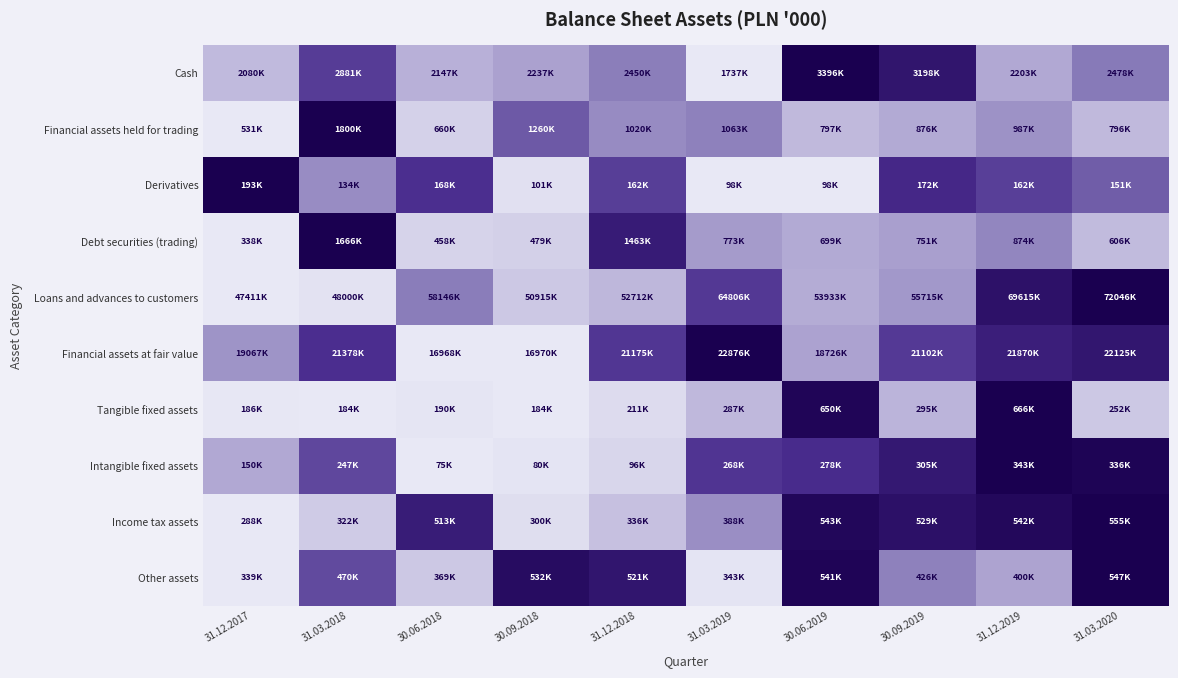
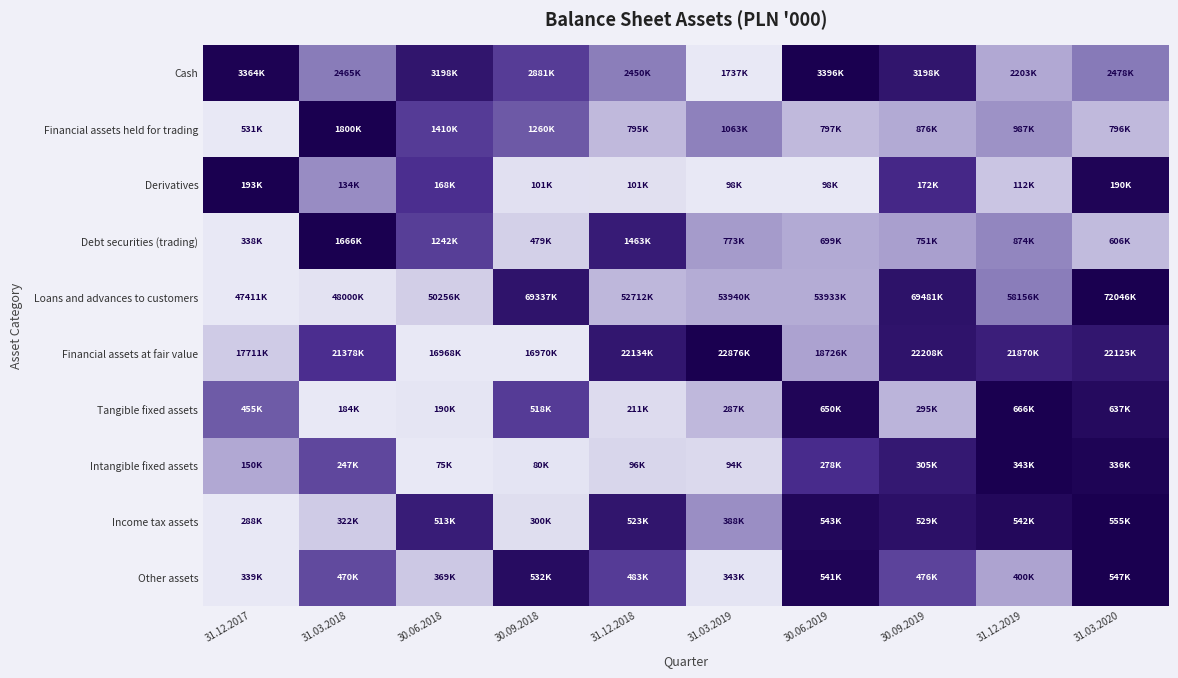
  {
    "Cash": {
-     "31.12.2017": "2080K",
-     "31.03.2018": "2881K",
-     "30.06.2018": "2147K",
-     "30.09.2018": "2237K",
+     "31.12.2017": "3364K",
+     "31.03.2018": "2465K",
+     "30.06.2018": "3198K",
+     "30.09.2018": "2881K",
      "31.12.2018": "2450K",
      "31.03.2019": "1737K",
      "30.06.2019": "3396K",
      "30.09.2019": "3198K",
      "31.12.2019": "2203K",
      "31.03.2020": "2478K"
    },
    "Financial assets held for trading": {
      "31.12.2017": "531K",
      "31.03.2018": "1800K",
-     "30.06.2018": "660K",
+     "30.06.2018": "1410K",
      "30.09.2018": "1260K",
-     "31.12.2018": "1020K",
+     "31.12.2018": "795K",
      "31.03.2019": "1063K",
      "30.06.2019": "797K",
      "30.09.2019": "876K",
      "31.12.2019": "987K",
      "31.03.2020": "796K"
    },
    "Derivatives": {
      "31.12.2017": "193K",
      "31.03.2018": "134K",
      "30.06.2018": "168K",
      "30.09.2018": "101K",
-     "31.12.2018": "162K",
+     "31.12.2018": "101K",
      "31.03.2019": "98K",
      "30.06.2019": "98K",
      "30.09.2019": "172K",
-     "31.12.2019": "162K",
-     "31.03.2020": "151K"
+     "31.12.2019": "112K",
+     "31.03.2020": "190K"
    },
    "Debt securities (trading)": {
      "31.12.2017": "338K",
      "31.03.2018": "1666K",
-     "30.06.2018": "458K",
+     "30.06.2018": "1242K",
      "30.09.2018": "479K",
      "31.12.2018": "1463K",
      "31.03.2019": "773K",
      "30.06.2019": "699K",
      "30.09.2019": "751K",
      "31.12.2019": "874K",
      "31.03.2020": "606K"
    },
    "Loans and advances to customers": {
      "31.12.2017": "47411K",
      "31.03.2018": "48000K",
-     "30.06.2018": "58146K",
-     "30.09.2018": "50915K",
+     "30.06.2018": "50256K",
+     "30.09.2018": "69337K",
      "31.12.2018": "52712K",
-     "31.03.2019": "64806K",
+     "31.03.2019": "53940K",
      "30.06.2019": "53933K",
-     "30.09.2019": "55715K",
-     "31.12.2019": "69615K",
+     "30.09.2019": "69481K",
+     "31.12.2019": "58156K",
      "31.03.2020": "72046K"
    },
    "Financial assets at fair value": {
-     "31.12.2017": "19067K",
+     "31.12.2017": "17711K",
      "31.03.2018": "21378K",
      "30.06.2018": "16968K",
      "30.09.2018": "16970K",
-     "31.12.2018": "21175K",
+     "31.12.2018": "22134K",
      "31.03.2019": "22876K",
      "30.06.2019": "18726K",
-     "30.09.2019": "21102K",
+     "30.09.2019": "22208K",
      "31.12.2019": "21870K",
      "31.03.2020": "22125K"
    },
    "Tangible fixed assets": {
-     "31.12.2017": "186K",
+     "31.12.2017": "455K",
      "31.03.2018": "184K",
      "30.06.2018": "190K",
-     "30.09.2018": "184K",
+     "30.09.2018": "518K",
      "31.12.2018": "211K",
      "31.03.2019": "287K",
      "30.06.2019": "650K",
      "30.09.2019": "295K",
      "31.12.2019": "666K",
-     "31.03.2020": "252K"
+     "31.03.2020": "637K"
    },
    "Intangible fixed assets": {
      "31.12.2017": "150K",
      "31.03.2018": "247K",
      "30.06.2018": "75K",
      "30.09.2018": "80K",
      "31.12.2018": "96K",
-     "31.03.2019": "268K",
+     "31.03.2019": "94K",
      "30.06.2019": "278K",
      "30.09.2019": "305K",
      "31.12.2019": "343K",
      "31.03.2020": "336K"
    },
    "Income tax assets": {
      "31.12.2017": "288K",
      "31.03.2018": "322K",
      "30.06.2018": "513K",
      "30.09.2018": "300K",
-     "31.12.2018": "336K",
+     "31.12.2018": "523K",
      "31.03.2019": "388K",
      "30.06.2019": "543K",
      "30.09.2019": "529K",
      "31.12.2019": "542K",
      "31.03.2020": "555K"
    },
    "Other assets": {
      "31.12.2017": "339K",
      "31.03.2018": "470K",
      "30.06.2018": "369K",
      "30.09.2018": "532K",
-     "31.12.2018": "521K",
+     "31.12.2018": "483K",
      "31.03.2019": "343K",
      "30.06.2019": "541K",
-     "30.09.2019": "426K",
+     "30.09.2019": "476K",
      "31.12.2019": "400K",
      "31.03.2020": "547K"
    }
  }
